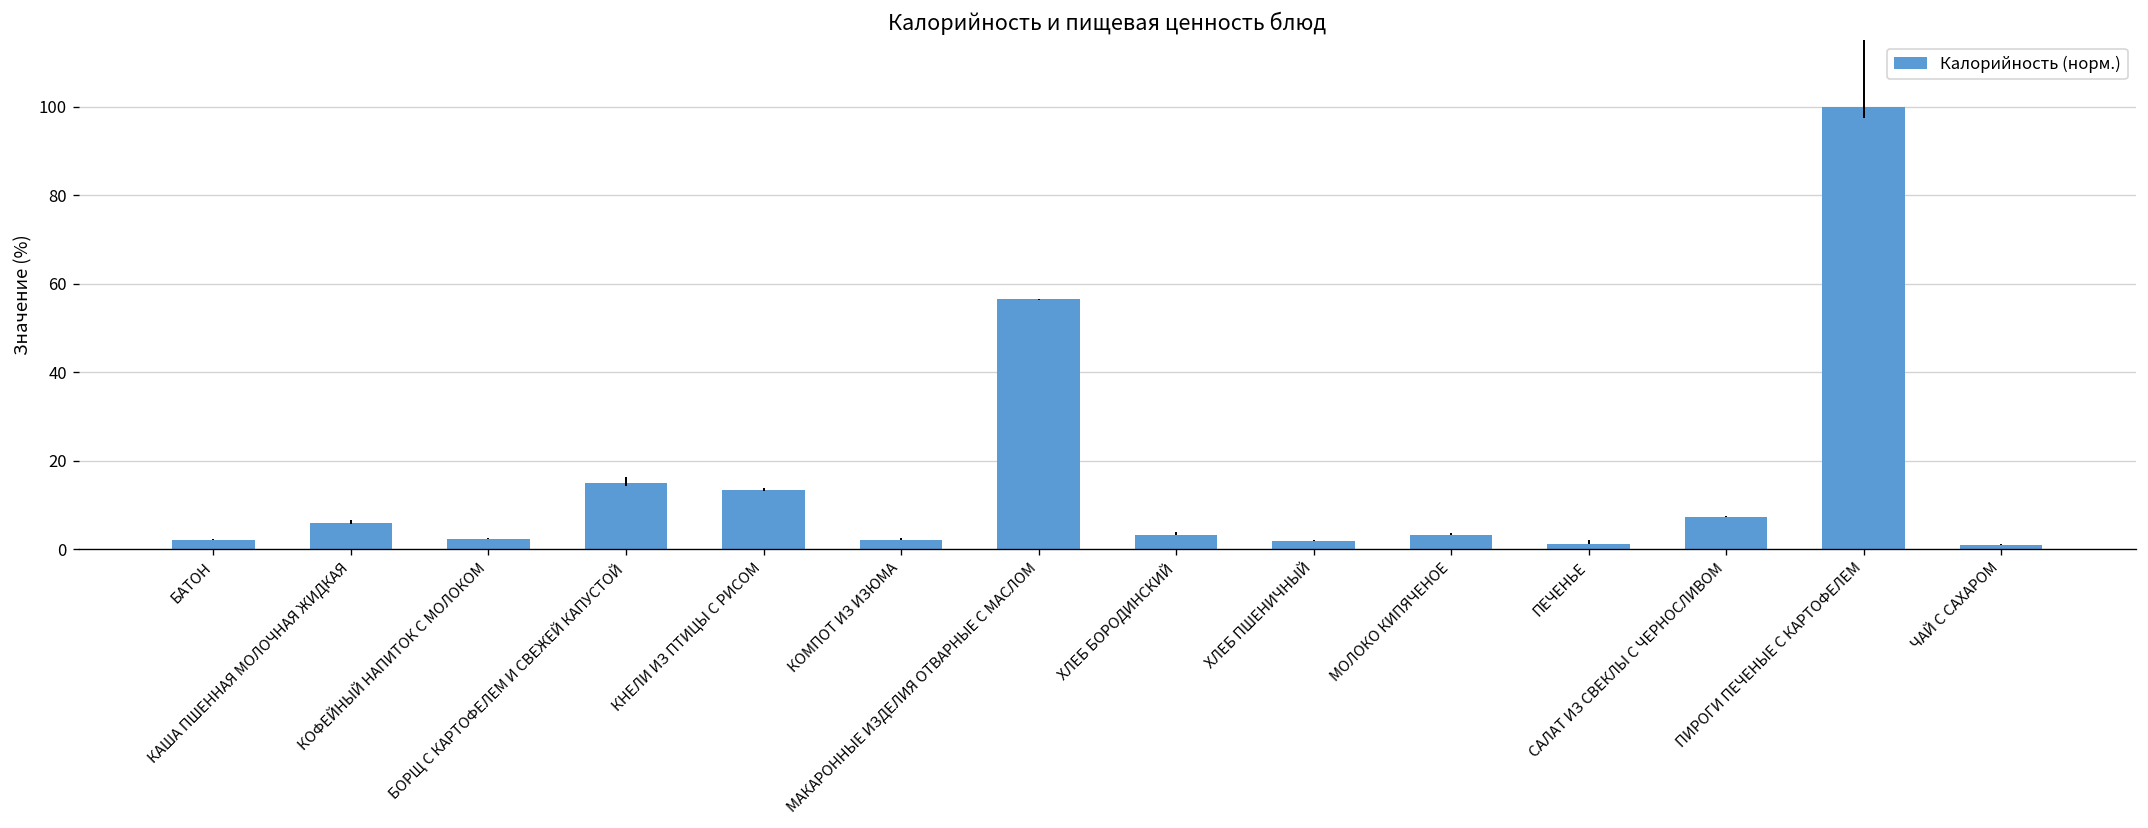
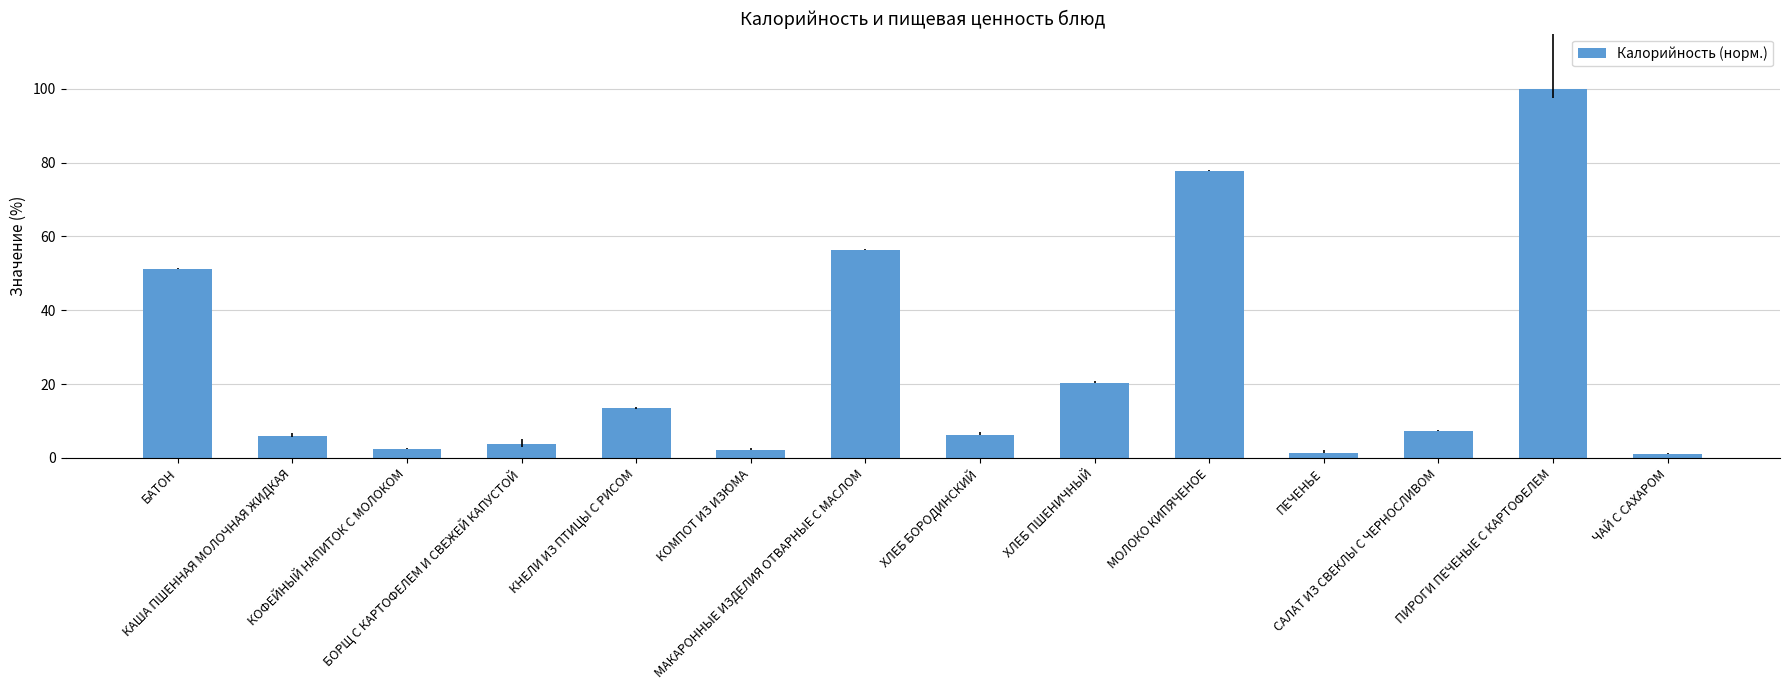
  {
-   "БАТОН": 2,
+   "БАТОН": 51,
    "КАША ПШЕННАЯ МОЛОЧНАЯ ЖИДКАЯ": 6,
    "КОФЕЙНЫЙ НАПИТОК С МОЛОКОМ": 2,
-   "БОРЩ С КАРТОФЕЛЕМ И СВЕЖЕЙ КАПУСТОЙ": 15,
+   "БОРЩ С КАРТОФЕЛЕМ И СВЕЖЕЙ КАПУСТОЙ": 4,
    "КНЕЛИ ИЗ ПТИЦЫ С РИСОМ": 13,
    "КОМПОТ ИЗ ИЗЮМА": 2,
    "МАКАРОННЫЕ ИЗДЕЛИЯ ОТВАРНЫЕ С МАСЛОМ": 56,
-   "ХЛЕБ БОРОДИНСКИЙ": 3,
-   "ХЛЕБ ПШЕНИЧНЫЙ": 2,
-   "МОЛОКО КИПЯЧЕНОЕ": 3,
+   "ХЛЕБ БОРОДИНСКИЙ": 6,
+   "ХЛЕБ ПШЕНИЧНЫЙ": 20,
+   "МОЛОКО КИПЯЧЕНОЕ": 78,
    "ПЕЧЕНЬЕ": 1,
    "САЛАТ ИЗ СВЕКЛЫ С ЧЕРНОСЛИВОМ": 7,
    "ПИРОГИ ПЕЧЕНЫЕ С КАРТОФЕЛЕМ": 100,
    "ЧАЙ С САХАРОМ": 1
  }
